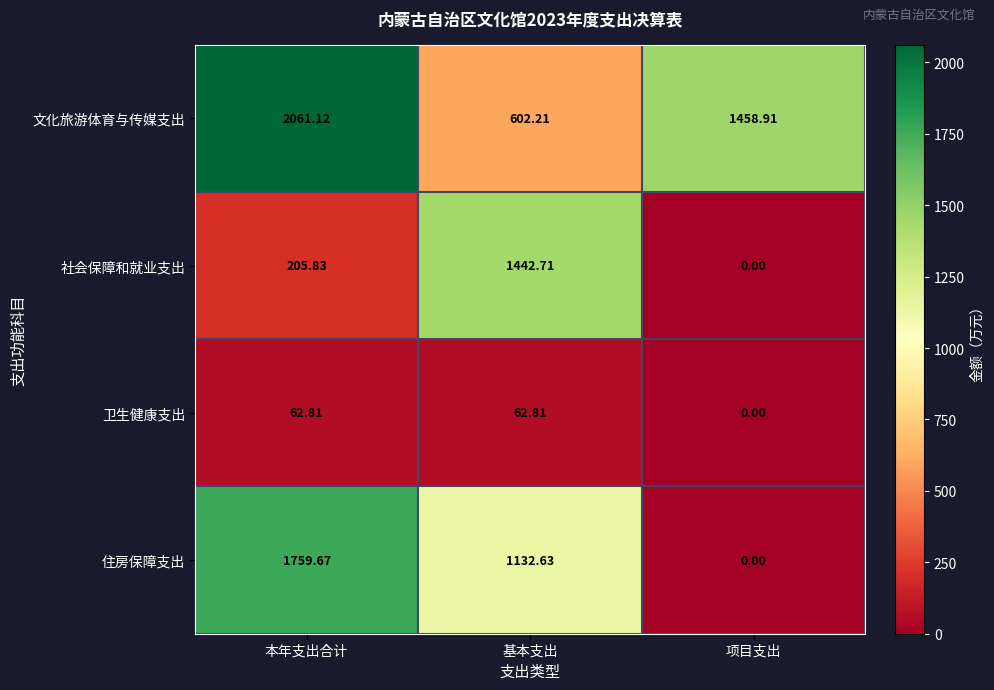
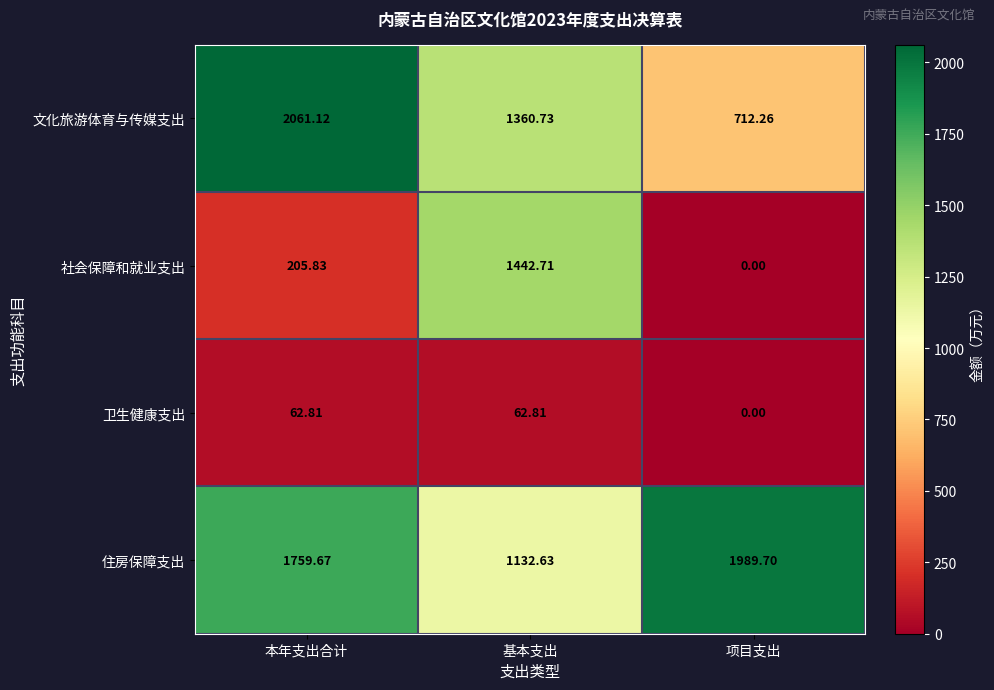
  {
    "文化旅游体育与传媒支出": {
      "本年支出合计": 2061.12,
-     "基本支出": 602.21,
-     "项目支出": 1458.91
+     "基本支出": 1360.73,
+     "项目支出": 712.26
    },
    "社会保障和就业支出": {
      "本年支出合计": 205.83,
      "基本支出": 1442.71,
      "项目支出": 0.00
    },
    "卫生健康支出": {
      "本年支出合计": 62.81,
      "基本支出": 62.81,
      "项目支出": 0.00
    },
    "住房保障支出": {
      "本年支出合计": 1759.67,
      "基本支出": 1132.63,
-     "项目支出": 0.00
+     "项目支出": 1989.70
    }
  }
